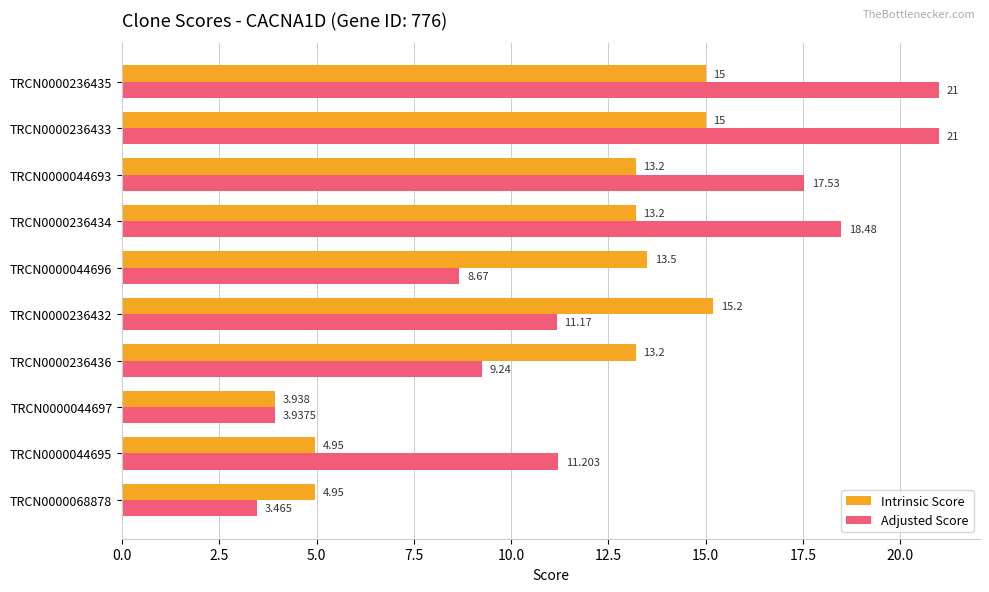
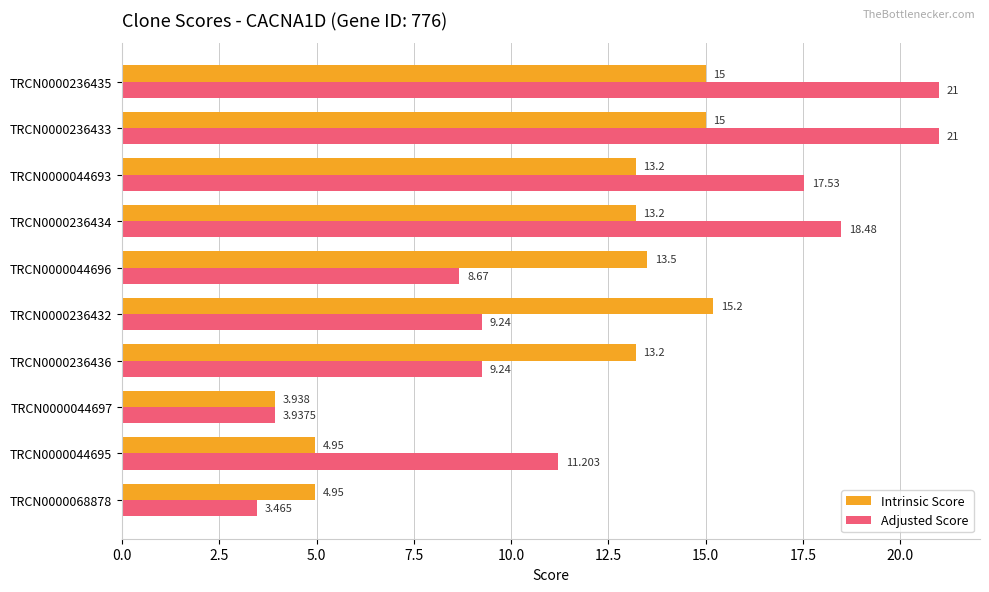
  {
    "Intrinsic Score": {
      "TRCN0000236435": 15,
      "TRCN0000236433": 15,
      "TRCN0000044693": 13.2,
      "TRCN0000236434": 13.2,
      "TRCN0000044696": 13.5,
      "TRCN0000236432": 15.2,
      "TRCN0000236436": 13.2,
      "TRCN0000044697": 3.938,
      "TRCN0000044695": 4.95,
      "TRCN0000068878": 4.95
    },
    "Adjusted Score": {
      "TRCN0000236435": 21,
      "TRCN0000236433": 21,
      "TRCN0000044693": 17.53,
      "TRCN0000236434": 18.48,
      "TRCN0000044696": 8.67,
-     "TRCN0000236432": 11.17,
+     "TRCN0000236432": 9.24,
      "TRCN0000236436": 9.24,
      "TRCN0000044697": 3.9375,
      "TRCN0000044695": 11.203,
      "TRCN0000068878": 3.465
    }
  }
